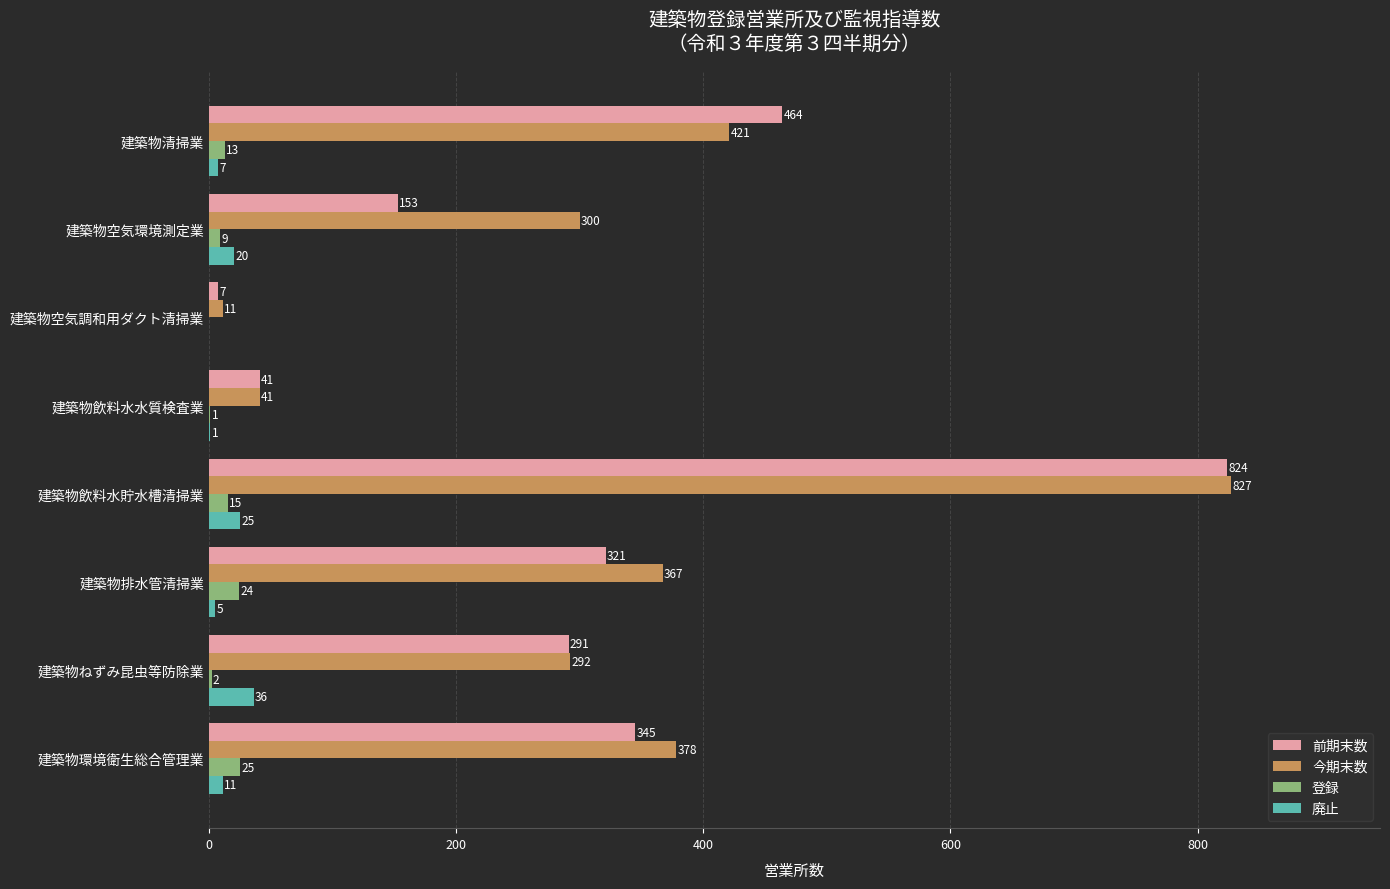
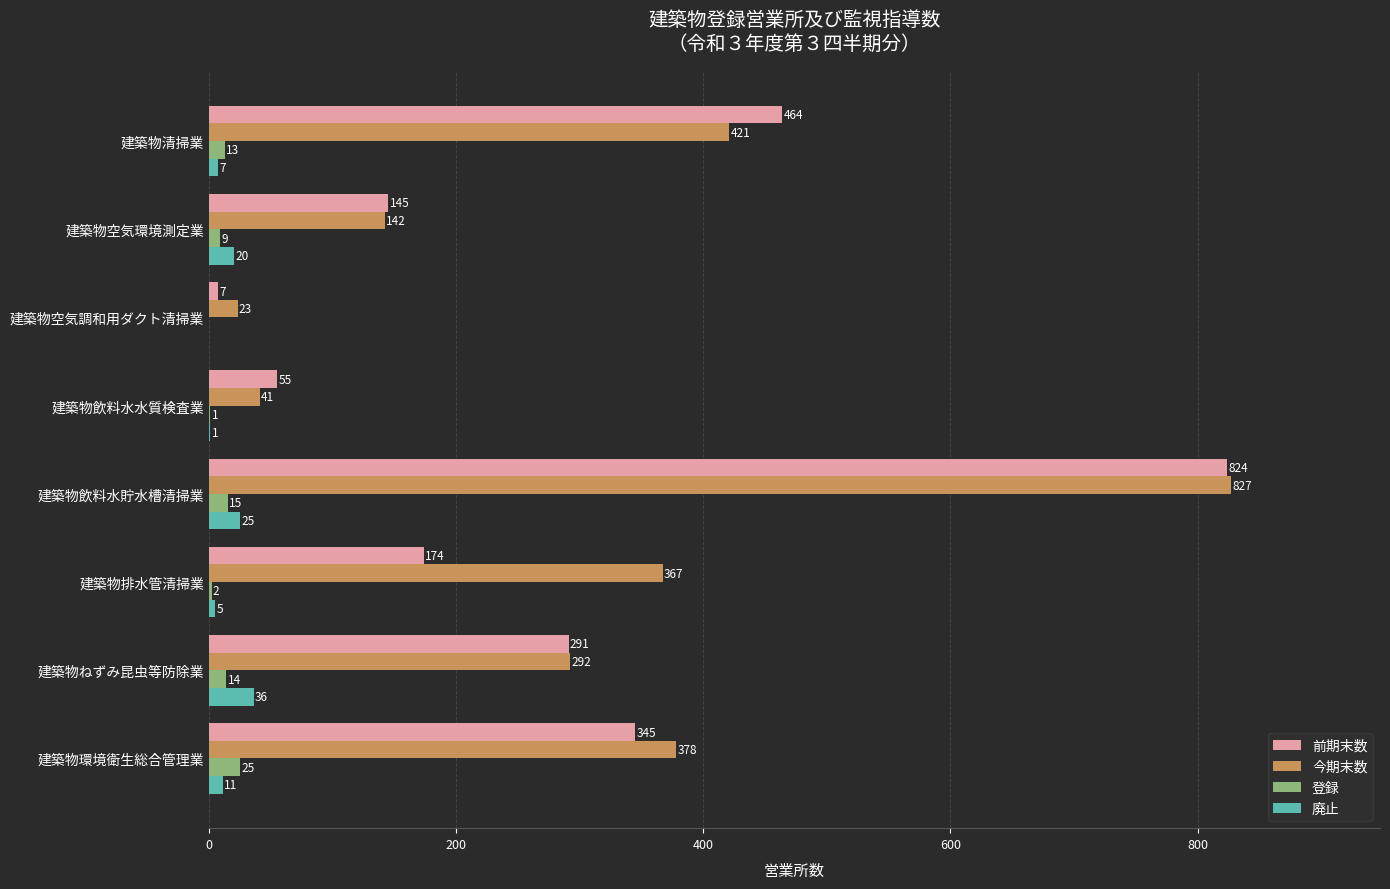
  {
    "前期末数": {
      "建築物清掃業": 464,
-     "建築物空気環境測定業": 153,
+     "建築物空気環境測定業": 145,
      "建築物空気調和用ダクト清掃業": 7,
-     "建築物飲料水水質検査業": 41,
+     "建築物飲料水水質検査業": 55,
      "建築物飲料水貯水槽清掃業": 824,
-     "建築物排水管清掃業": 321,
+     "建築物排水管清掃業": 174,
      "建築物ねずみ昆虫等防除業": 291,
      "建築物環境衛生総合管理業": 345
    },
    "今期末数": {
      "建築物清掃業": 421,
-     "建築物空気環境測定業": 300,
-     "建築物空気調和用ダクト清掃業": 11,
+     "建築物空気環境測定業": 142,
+     "建築物空気調和用ダクト清掃業": 23,
      "建築物飲料水水質検査業": 41,
      "建築物飲料水貯水槽清掃業": 827,
      "建築物排水管清掃業": 367,
      "建築物ねずみ昆虫等防除業": 292,
      "建築物環境衛生総合管理業": 378
    },
    "登録": {
      "建築物清掃業": 13,
      "建築物空気環境測定業": 9,
      "建築物飲料水水質検査業": 1,
      "建築物飲料水貯水槽清掃業": 15,
-     "建築物排水管清掃業": 24,
-     "建築物ねずみ昆虫等防除業": 2,
+     "建築物排水管清掃業": 2,
+     "建築物ねずみ昆虫等防除業": 14,
      "建築物環境衛生総合管理業": 25
    },
    "廃止": {
      "建築物清掃業": 7,
      "建築物空気環境測定業": 20,
      "建築物飲料水水質検査業": 1,
      "建築物飲料水貯水槽清掃業": 25,
      "建築物排水管清掃業": 5,
      "建築物ねずみ昆虫等防除業": 36,
      "建築物環境衛生総合管理業": 11
    }
  }
